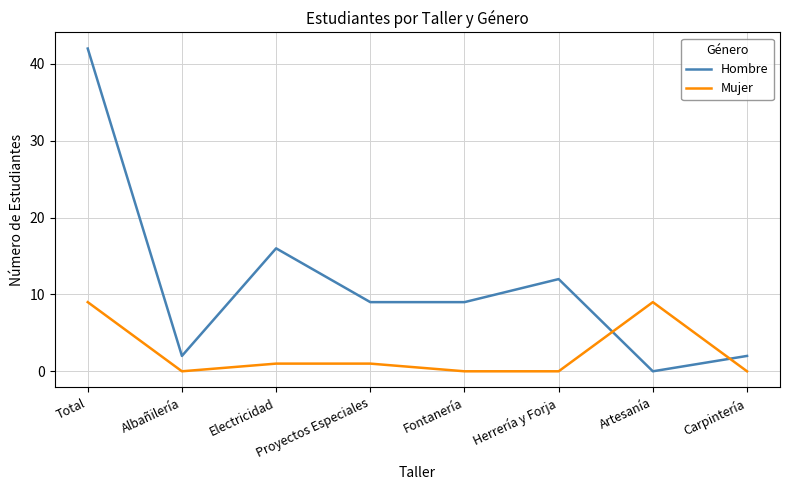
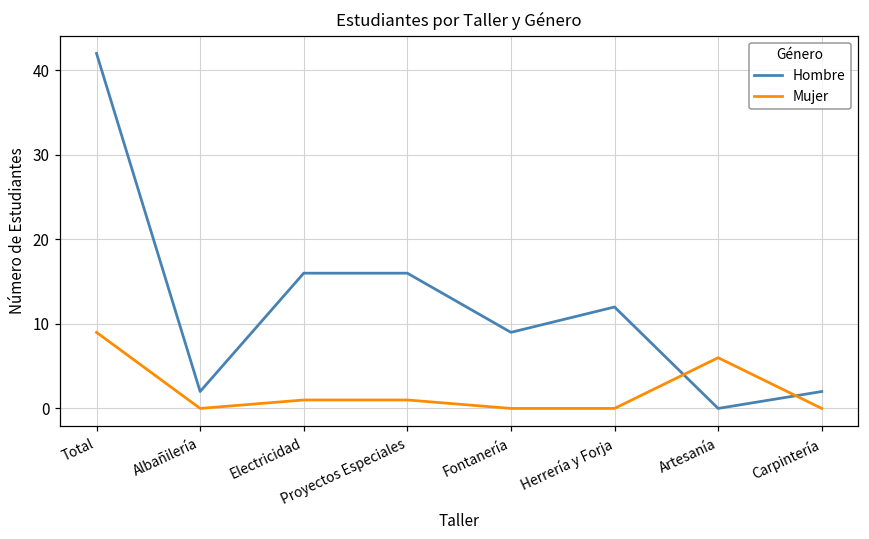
  {
    "Hombre": {
      "Total": 42,
      "Albañilería": 2,
      "Electricidad": 16,
-     "Proyectos Especiales": 9,
+     "Proyectos Especiales": 16,
      "Fontanería": 9,
      "Herrería y Forja": 12,
      "Artesanía": 0,
      "Carpintería": 2
    },
    "Mujer": {
      "Total": 9,
      "Albañilería": 0,
      "Electricidad": 1,
      "Proyectos Especiales": 1,
      "Fontanería": 0,
      "Herrería y Forja": 0,
-     "Artesanía": 9,
+     "Artesanía": 6,
      "Carpintería": 0
    }
  }
